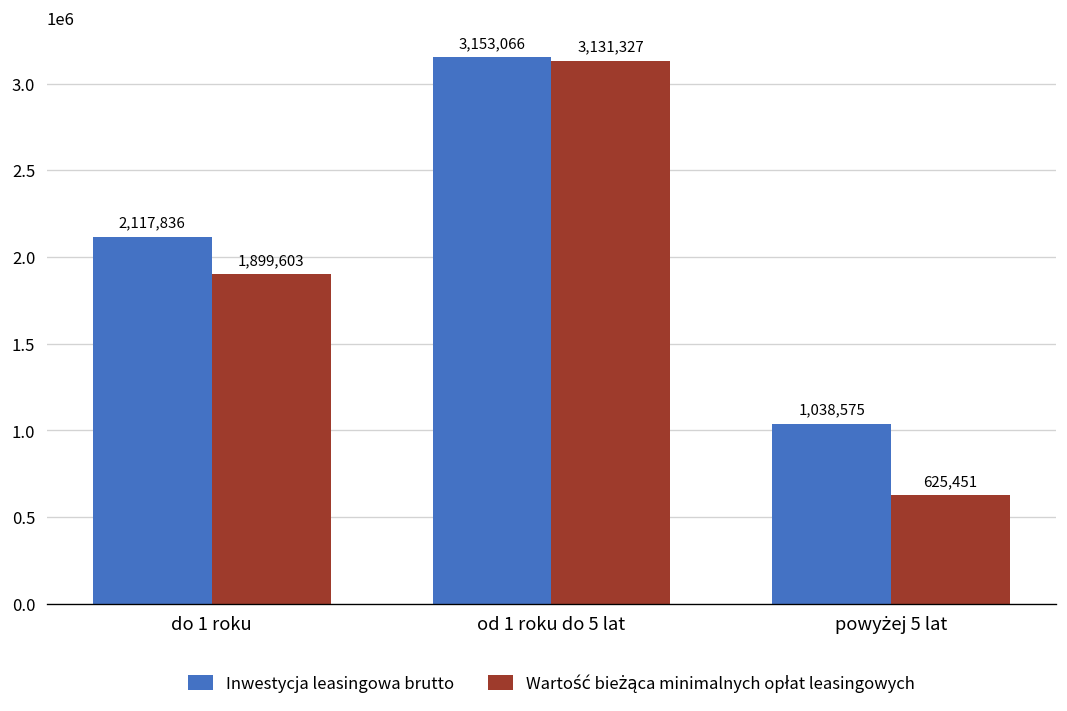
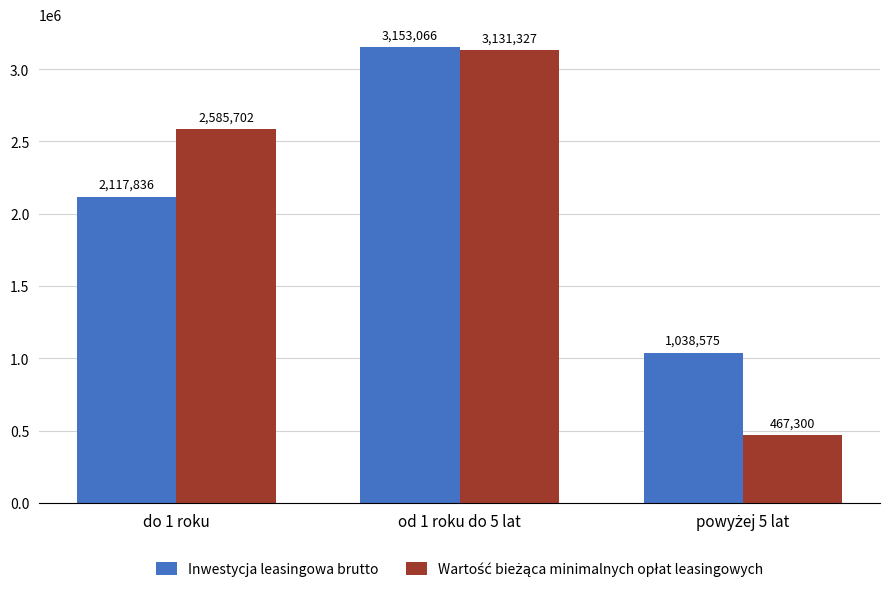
  {
    "Inwestycja leasingowa brutto": {
      "do 1 roku": "2,117,836",
      "od 1 roku do 5 lat": "3,153,066",
      "powyżej 5 lat": "1,038,575"
    },
    "Wartość bieżąca minimalnych opłat leasingowych": {
-     "do 1 roku": "1,899,603",
+     "do 1 roku": "2,585,702",
      "od 1 roku do 5 lat": "3,131,327",
-     "powyżej 5 lat": "625,451"
+     "powyżej 5 lat": "467,300"
    }
  }
